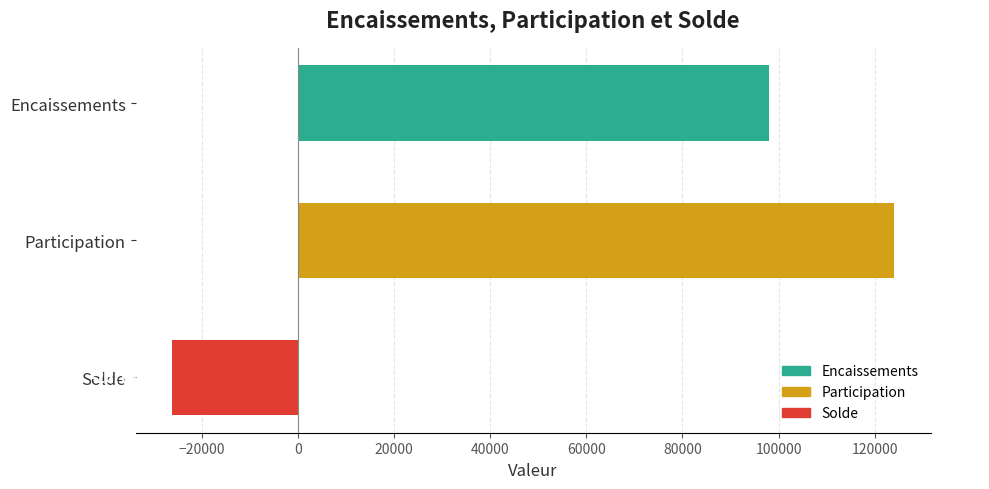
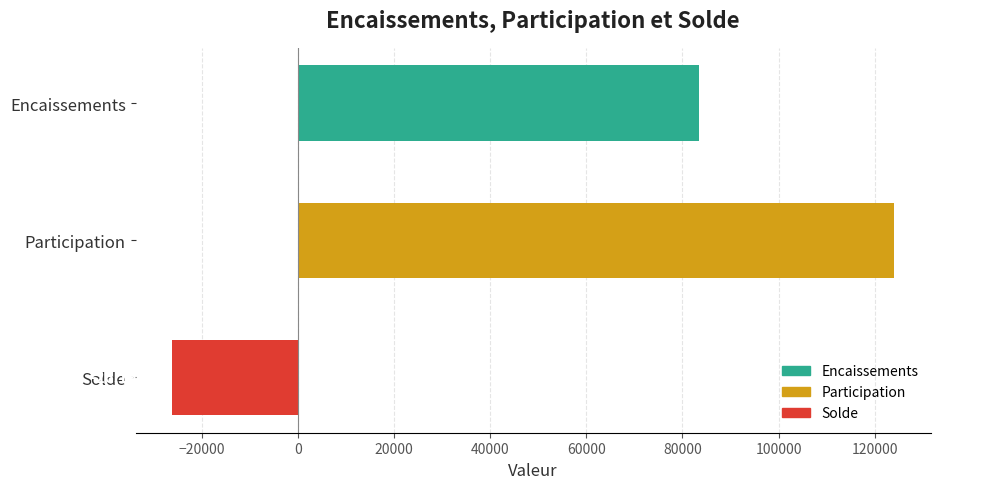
  {
-   "Encaissements": 98000,
+   "Encaissements": 83000,
    "Participation": 124000,
    "Solde": -26000
  }
